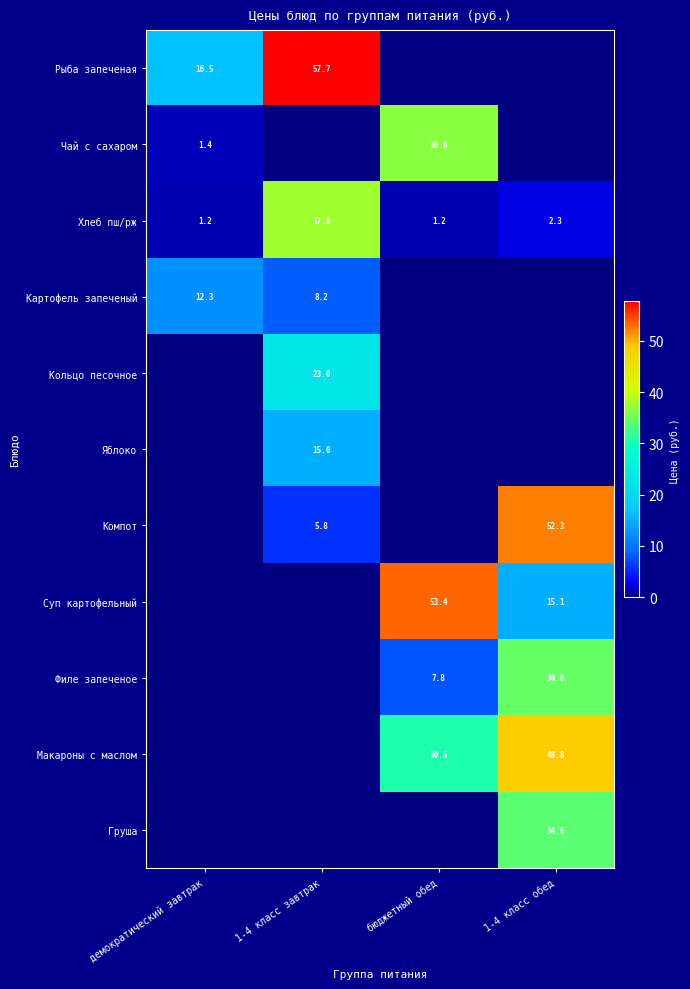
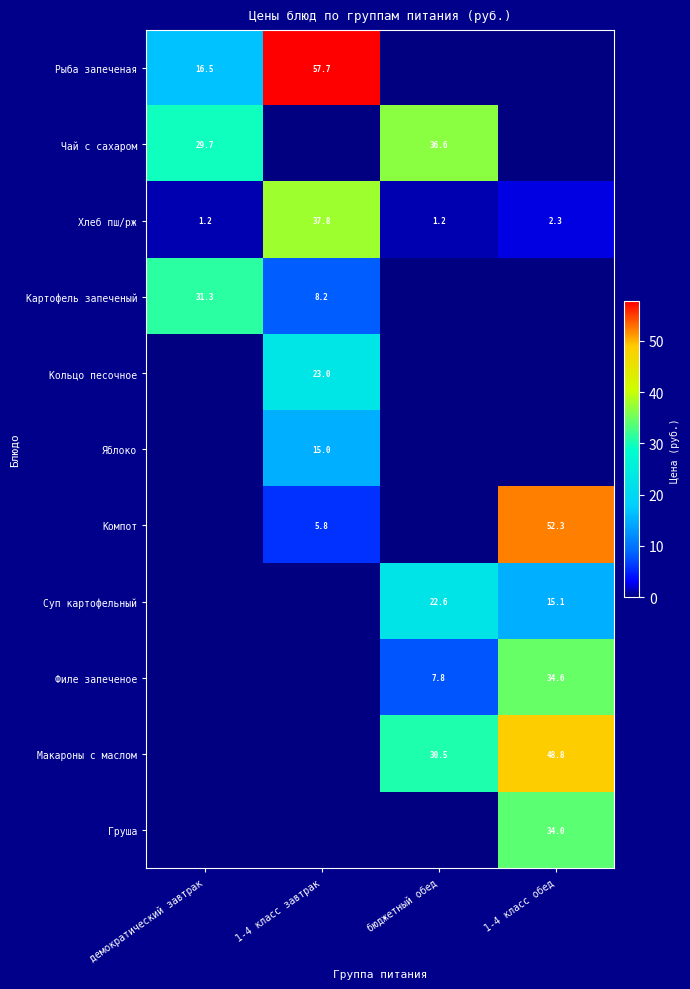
  {
    "Рыба запеченая": {
      "демократический завтрак": 16.5,
      "1-4 класс завтрак": 57.7
    },
    "Чай с сахаром": {
-     "демократический завтрак": 1.4,
+     "демократический завтрак": 29.7,
      "бюджетный обед": 36.6
    },
    "Хлеб пш/рж": {
      "демократический завтрак": 1.2,
      "1-4 класс завтрак": 37.8,
      "бюджетный обед": 1.2,
      "1-4 класс обед": 2.3
    },
    "Картофель запеченый": {
-     "демократический завтрак": 12.3,
+     "демократический завтрак": 31.3,
      "1-4 класс завтрак": 8.2
    },
    "Кольцо песочное": {
      "1-4 класс завтрак": 23.0
    },
    "Яблоко": {
      "1-4 класс завтрак": 15.0
    },
    "Компот": {
      "1-4 класс завтрак": 5.8,
      "1-4 класс обед": 52.3
    },
    "Суп картофельный": {
-     "бюджетный обед": 53.4,
+     "бюджетный обед": 22.6,
      "1-4 класс обед": 15.1
    },
    "Филе запеченое": {
      "бюджетный обед": 7.8,
      "1-4 класс обед": 34.6
    },
    "Макароны с маслом": {
      "бюджетный обед": 30.5,
      "1-4 класс обед": 48.8
    },
    "Груша": {
      "1-4 класс обед": 34.0
    }
  }
